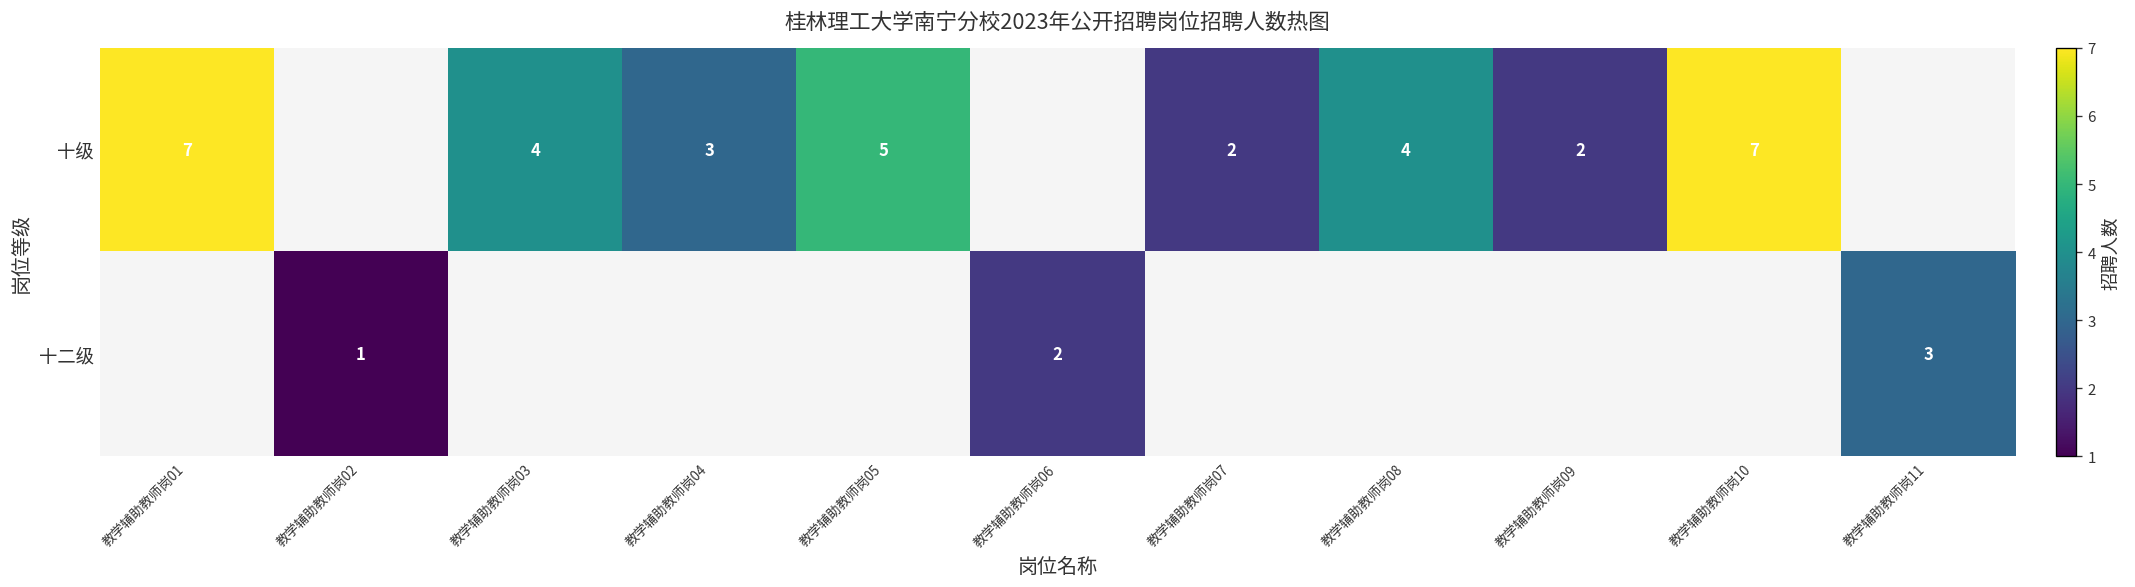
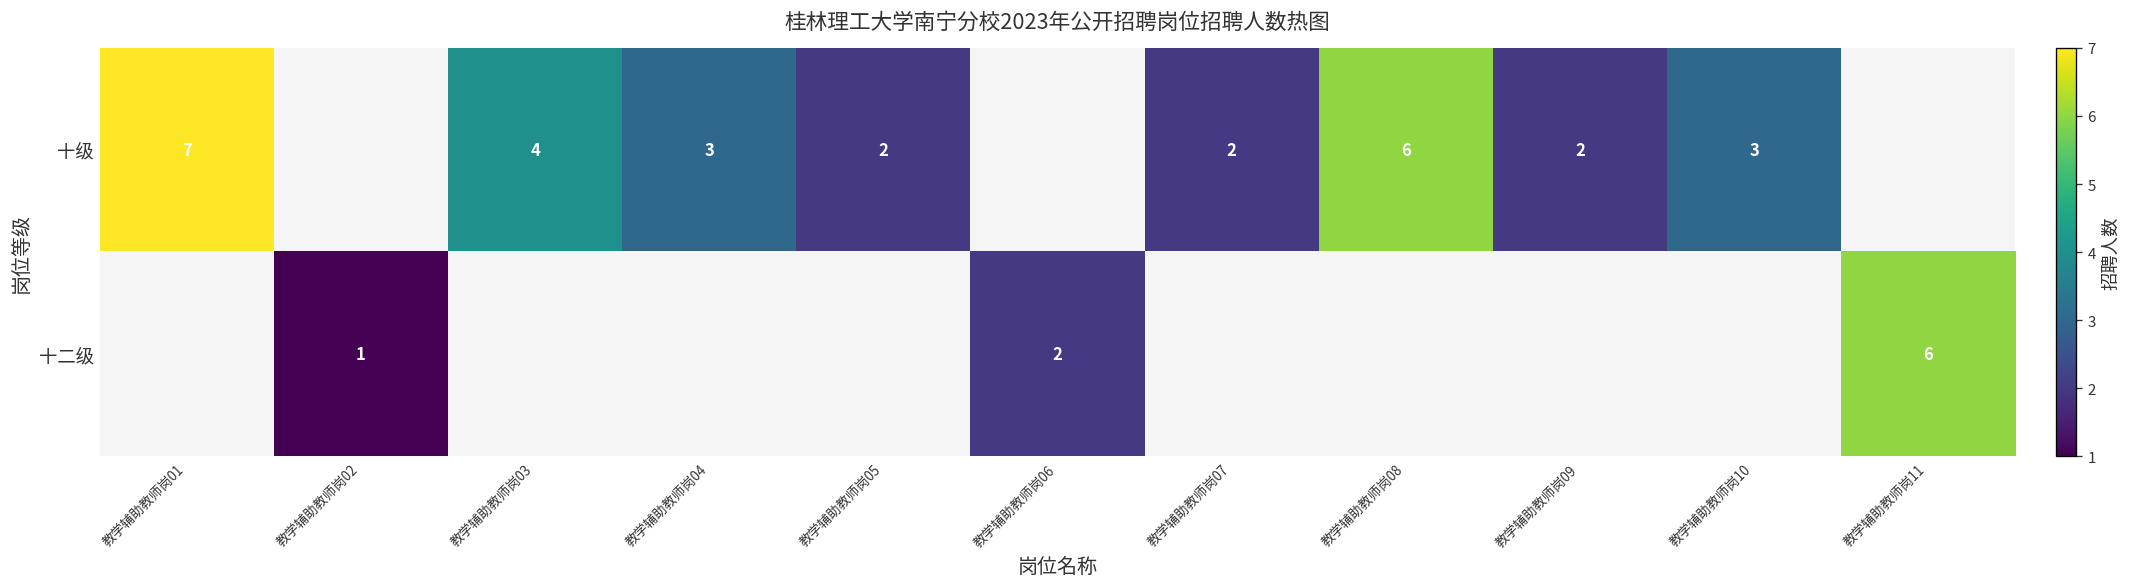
  {
    "十级": {
      "教学辅助教师岗01": 7,
      "教学辅助教师岗03": 4,
      "教学辅助教师岗04": 3,
-     "教学辅助教师岗05": 5,
+     "教学辅助教师岗05": 2,
      "教学辅助教师岗07": 2,
-     "教学辅助教师岗08": 4,
+     "教学辅助教师岗08": 6,
      "教学辅助教师岗09": 2,
-     "教学辅助教师岗10": 7
+     "教学辅助教师岗10": 3
    },
    "十二级": {
      "教学辅助教师岗02": 1,
      "教学辅助教师岗06": 2,
-     "教学辅助教师岗11": 3
+     "教学辅助教师岗11": 6
    }
  }
